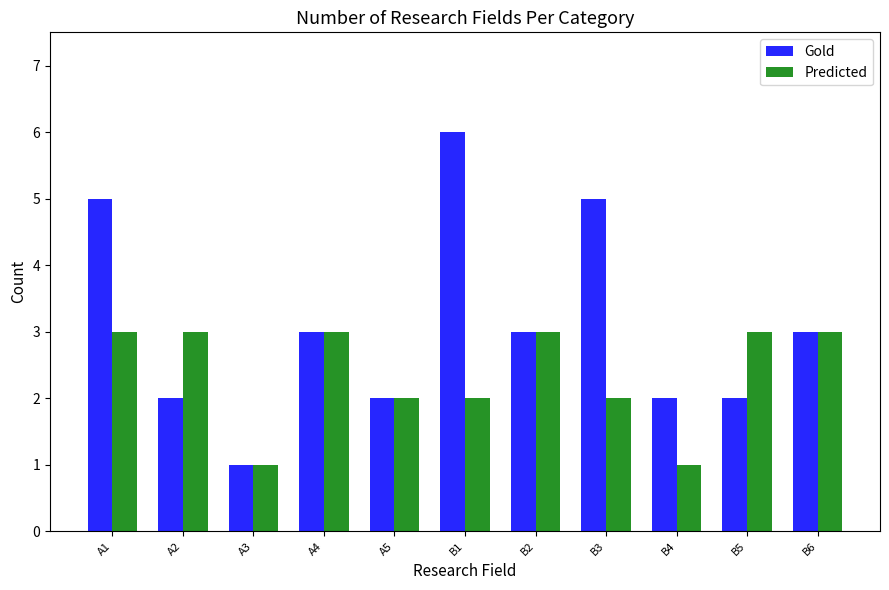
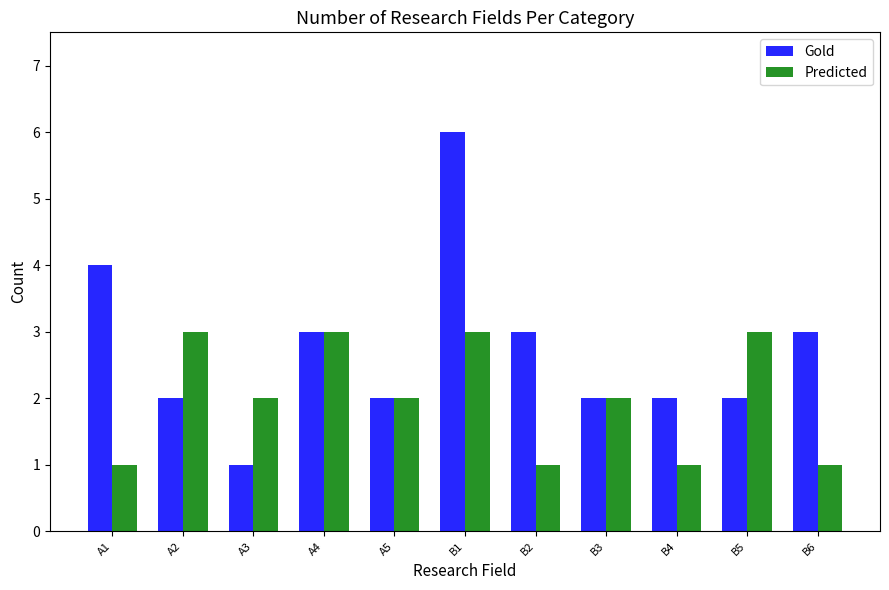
  {
    "Gold": {
-     "A1": 5,
+     "A1": 4,
      "A2": 2,
      "A3": 1,
      "A4": 3,
      "A5": 2,
      "B1": 6,
      "B2": 3,
-     "B3": 5,
+     "B3": 2,
      "B4": 2,
      "B5": 2,
      "B6": 3
    },
    "Predicted": {
-     "A1": 3,
+     "A1": 1,
      "A2": 3,
-     "A3": 1,
+     "A3": 2,
      "A4": 3,
      "A5": 2,
-     "B1": 2,
-     "B2": 3,
+     "B1": 3,
+     "B2": 1,
      "B3": 2,
      "B4": 1,
      "B5": 3,
-     "B6": 3
+     "B6": 1
    }
  }
